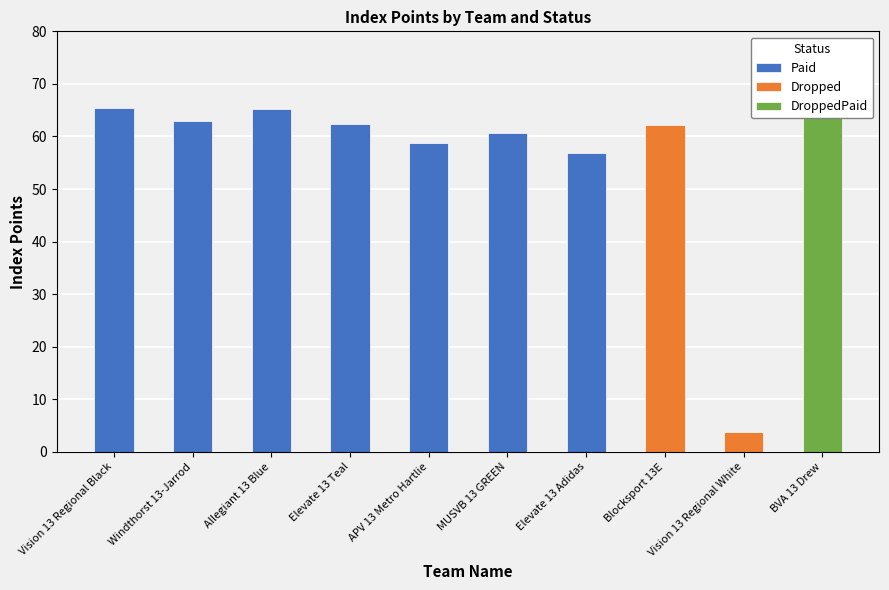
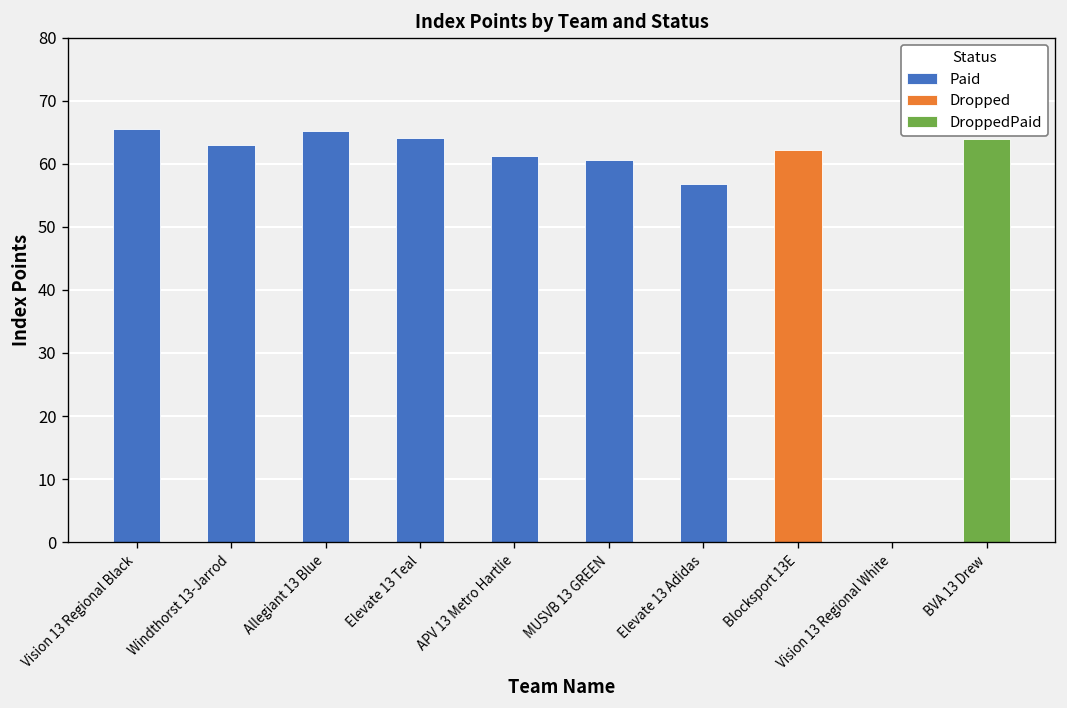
  {
    "Paid": {
      "Vision 13 Regional Black": 65,
      "Windthorst 13-Jarrod": 63,
      "Allegiant 13 Blue": 65,
-     "Elevate 13 Teal": 62,
-     "APV 13 Metro Hartlie": 59,
+     "Elevate 13 Teal": 64,
+     "APV 13 Metro Hartlie": 61,
      "MUSVB 13 GREEN": 61,
      "Elevate 13 Adidas": 57
    },
    "Dropped": {
      "Blocksport 13E": 62,
-     "Vision 13 Regional White": 4
+     "Vision 13 Regional White": 0
    }
  }
